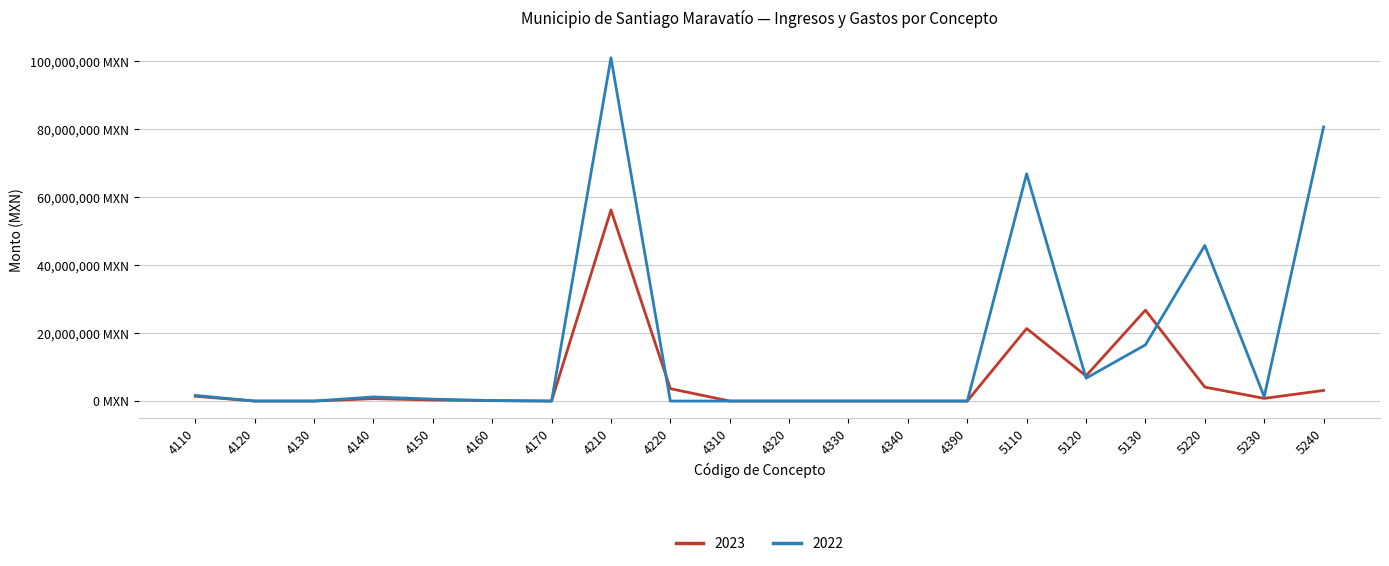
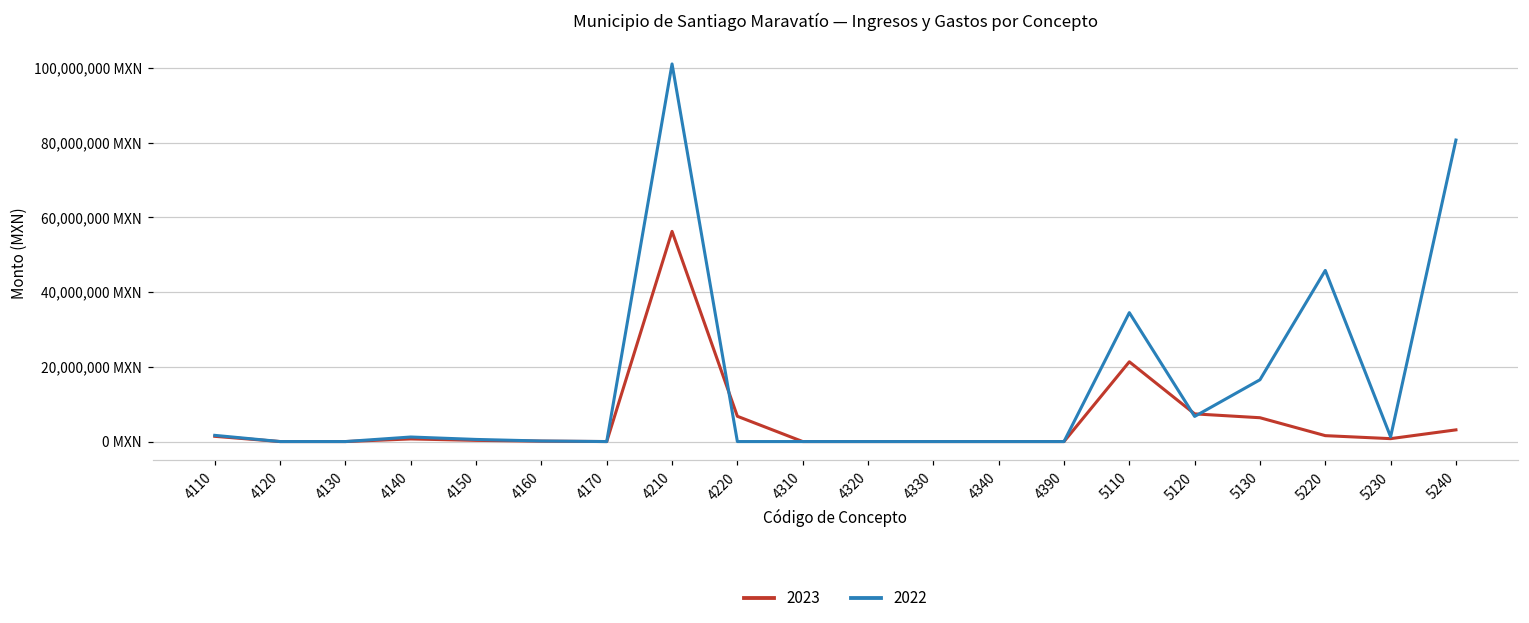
  {
    "2023": {
      "4210": "56,000,000 MXN",
-     "4220": "4,000,000 MXN",
+     "4220": "7,000,000 MXN",
      "5110": "21,000,000 MXN",
-     "5130": "27,000,000 MXN",
-     "5220": "4,000,000 MXN",
+     "5130": "6,000,000 MXN",
+     "5220": "2,000,000 MXN",
      "5240": "3,000,000 MXN"
    },
    "2022": {
      "4210": "101,000,000 MXN",
      "4220": "0 MXN",
-     "5110": "67,000,000 MXN",
+     "5110": "35,000,000 MXN",
      "5130": "17,000,000 MXN",
      "5220": "46,000,000 MXN",
      "5240": "81,000,000 MXN"
    }
  }
